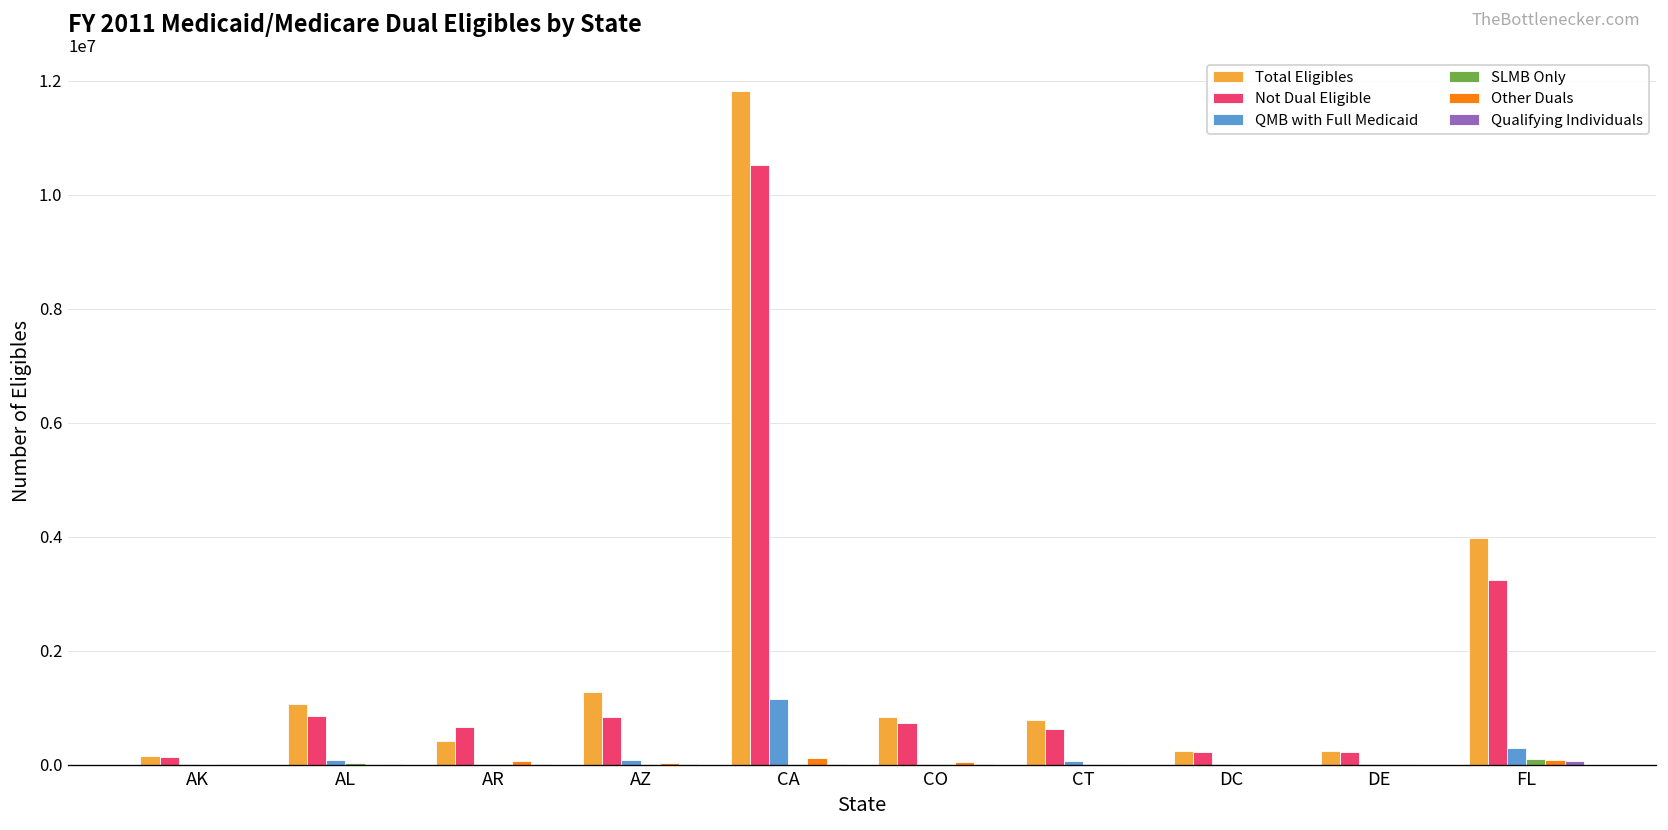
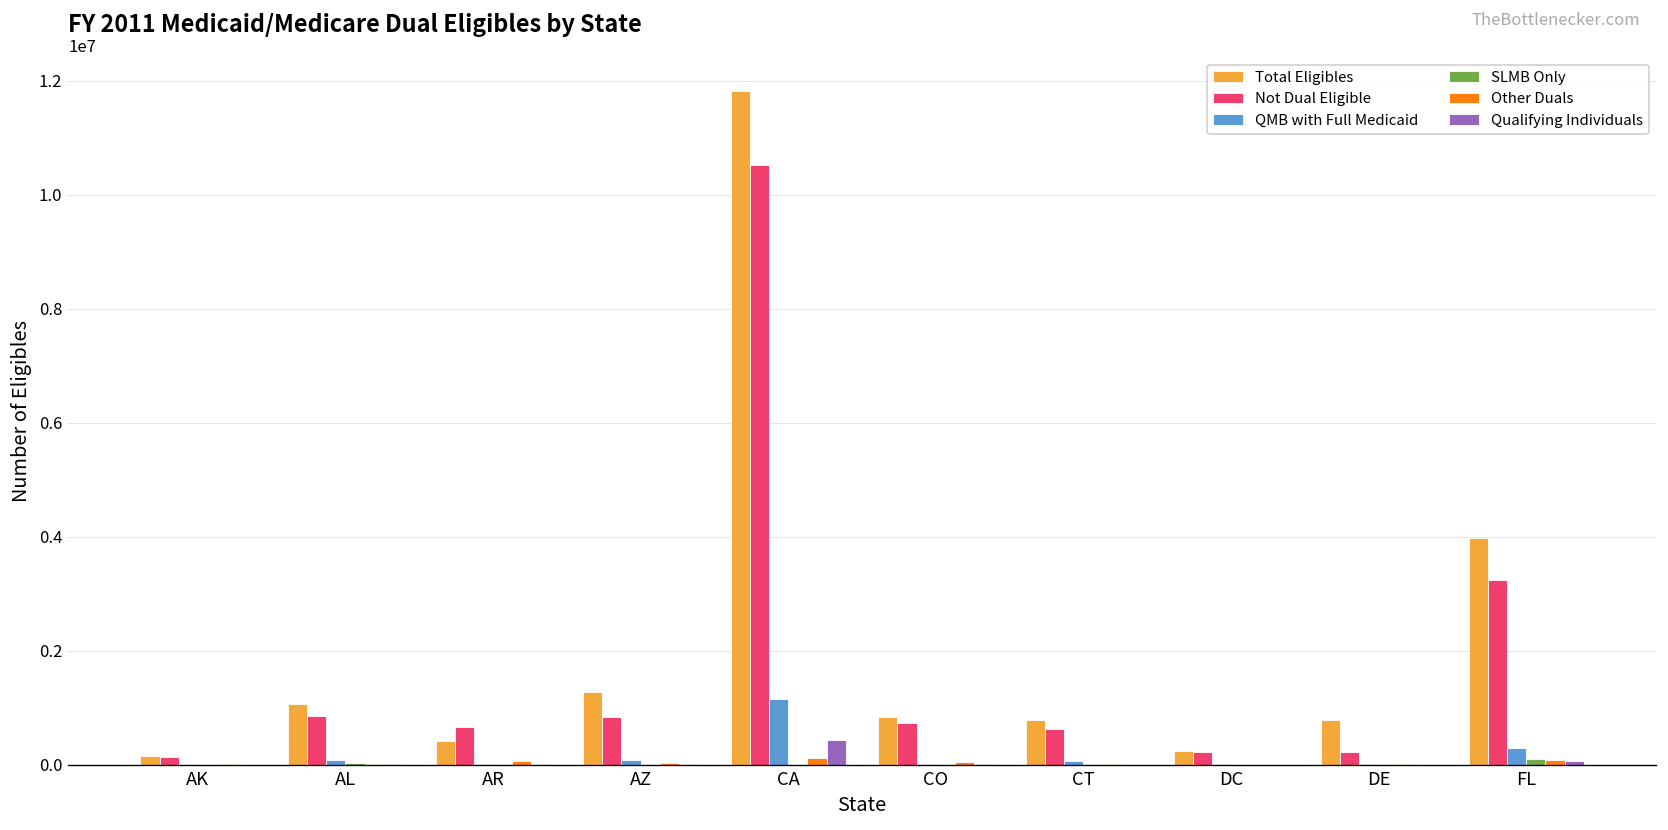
  {
    "Total Eligibles": {
      "AK": 100000,
      "AL": 1100000,
      "AR": 400000,
      "AZ": 1300000,
      "CA": 11800000,
      "CO": 800000,
      "CT": 800000,
      "DC": 200000,
-     "DE": 200000,
+     "DE": 800000,
      "FL": 4000000
    },
    "Not Dual Eligible": {
      "AK": 100000,
      "AL": 900000,
      "AR": 700000,
      "AZ": 800000,
      "CA": 10500000,
      "CO": 700000,
      "CT": 600000,
      "DC": 200000,
      "DE": 200000,
      "FL": 3200000
    },
    "QMB with Full Medicaid": {
      "AL": 100000,
      "AZ": 100000,
      "CA": 1100000,
      "CT": 100000,
      "FL": 300000
    },
    "SLMB Only": {
      "FL": 100000
    },
    "Other Duals": {
      "AR": 100000,
      "CA": 100000,
      "CO": 100000,
      "DC": 0,
      "FL": 100000
    },
    "Qualifying Individuals": {
-     "CA": 0,
+     "CA": 400000,
      "DC": 0,
      "FL": 100000
    }
  }
